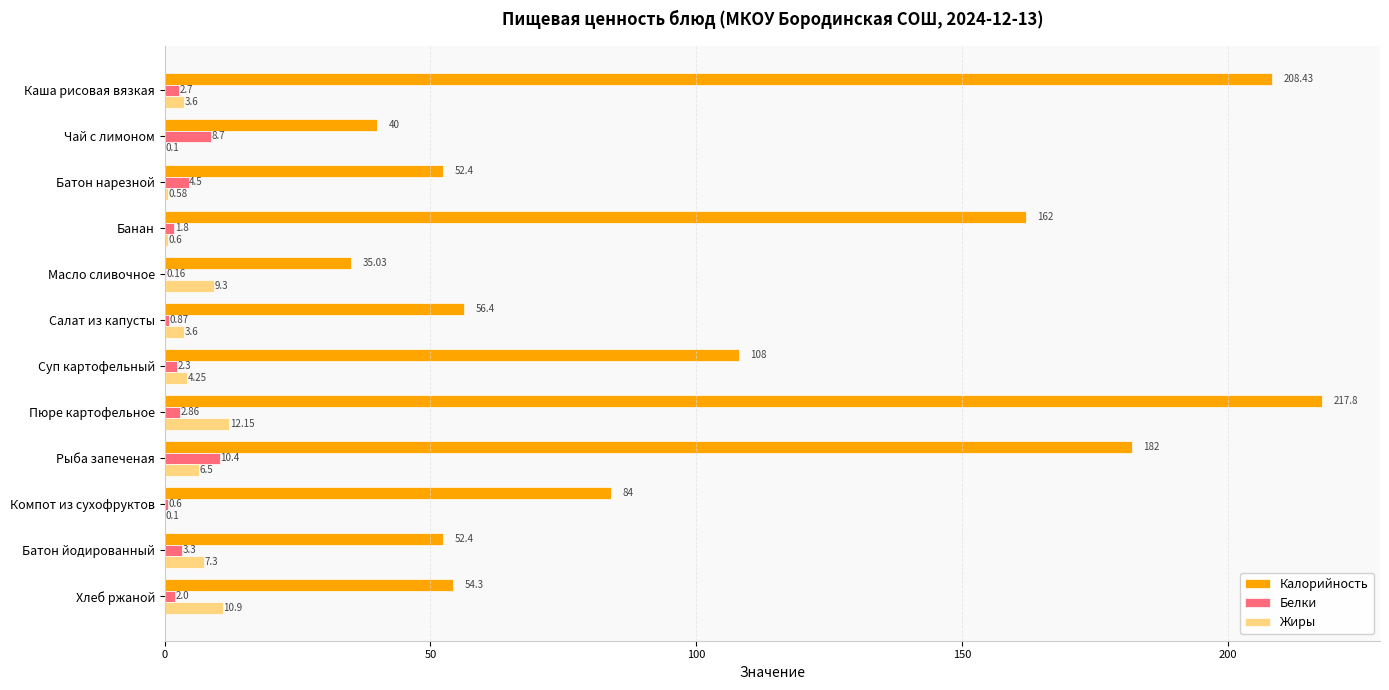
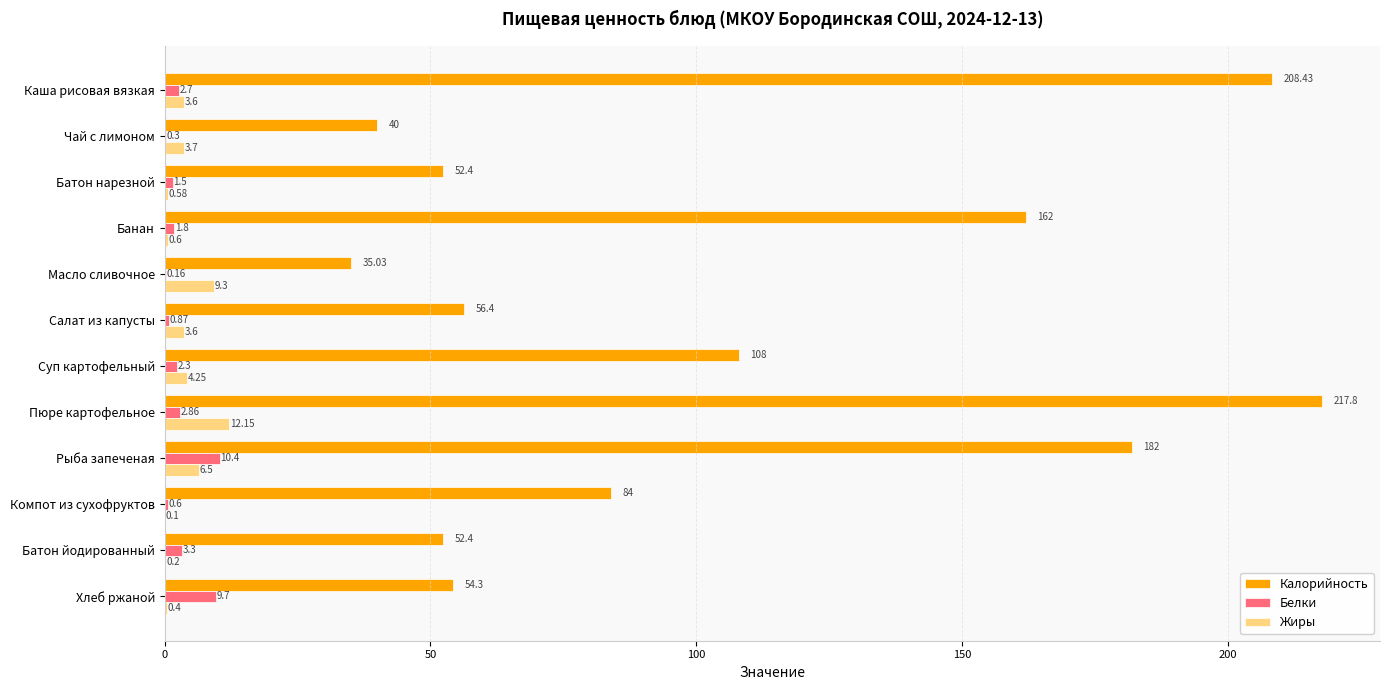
  {
    "Калорийность": {
      "Каша рисовая вязкая": 208.43,
      "Чай с лимоном": 40,
      "Батон нарезной": 52.4,
      "Банан": 162,
      "Масло сливочное": 35.03,
      "Салат из капусты": 56.4,
      "Суп картофельный": 108,
      "Пюре картофельное": 217.8,
      "Рыба запеченая": 182,
      "Компот из сухофруктов": 84,
      "Батон йодированный": 52.4,
      "Хлеб ржаной": 54.3
    },
    "Белки": {
      "Каша рисовая вязкая": 2.7,
-     "Чай с лимоном": 8.7,
-     "Батон нарезной": 4.5,
+     "Чай с лимоном": 0.3,
+     "Батон нарезной": 1.5,
      "Банан": 1.8,
      "Масло сливочное": 0.16,
      "Салат из капусты": 0.87,
      "Суп картофельный": 2.3,
      "Пюре картофельное": 2.86,
      "Рыба запеченая": 10.4,
      "Компот из сухофруктов": 0.6,
      "Батон йодированный": 3.3,
-     "Хлеб ржаной": 2.0
+     "Хлеб ржаной": 9.7
    },
    "Жиры": {
      "Каша рисовая вязкая": 3.6,
-     "Чай с лимоном": 0.1,
+     "Чай с лимоном": 3.7,
      "Батон нарезной": 0.58,
      "Банан": 0.6,
      "Масло сливочное": 9.3,
      "Салат из капусты": 3.6,
      "Суп картофельный": 4.25,
      "Пюре картофельное": 12.15,
      "Рыба запеченая": 6.5,
      "Компот из сухофруктов": 0.1,
-     "Батон йодированный": 7.3,
-     "Хлеб ржаной": 10.9
+     "Батон йодированный": 0.2,
+     "Хлеб ржаной": 0.4
    }
  }
